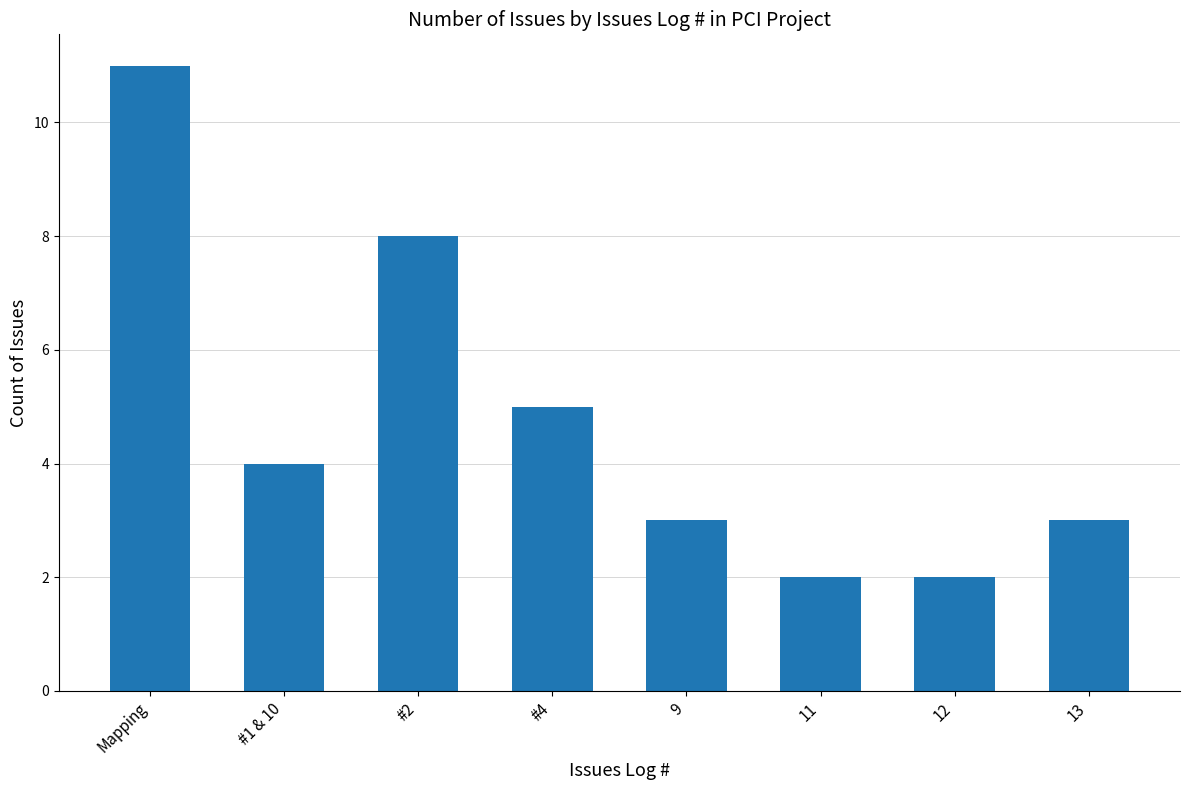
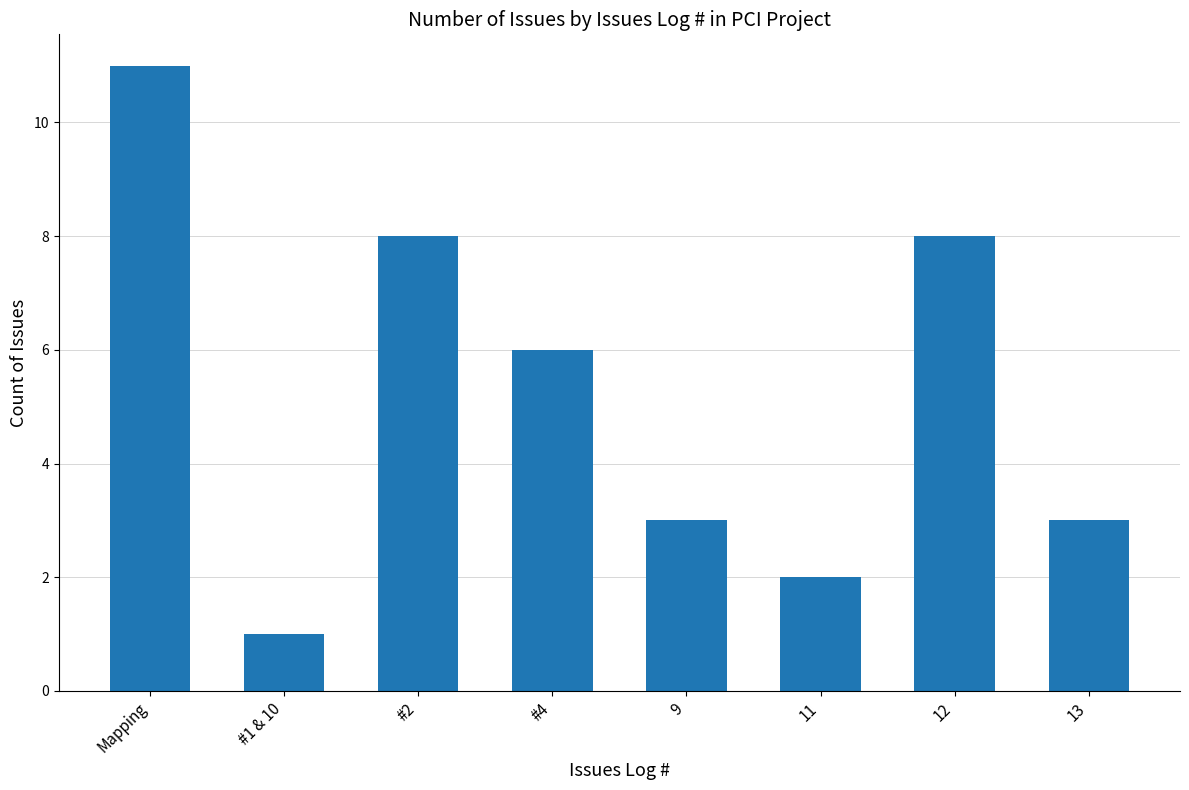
  {
    "Mapping": 11,
-   "#1 & 10": 4,
+   "#1 & 10": 1,
    "#2": 8,
-   "#4": 5,
+   "#4": 6,
    "9": 3,
    "11": 2,
-   "12": 2,
+   "12": 8,
    "13": 3
  }
